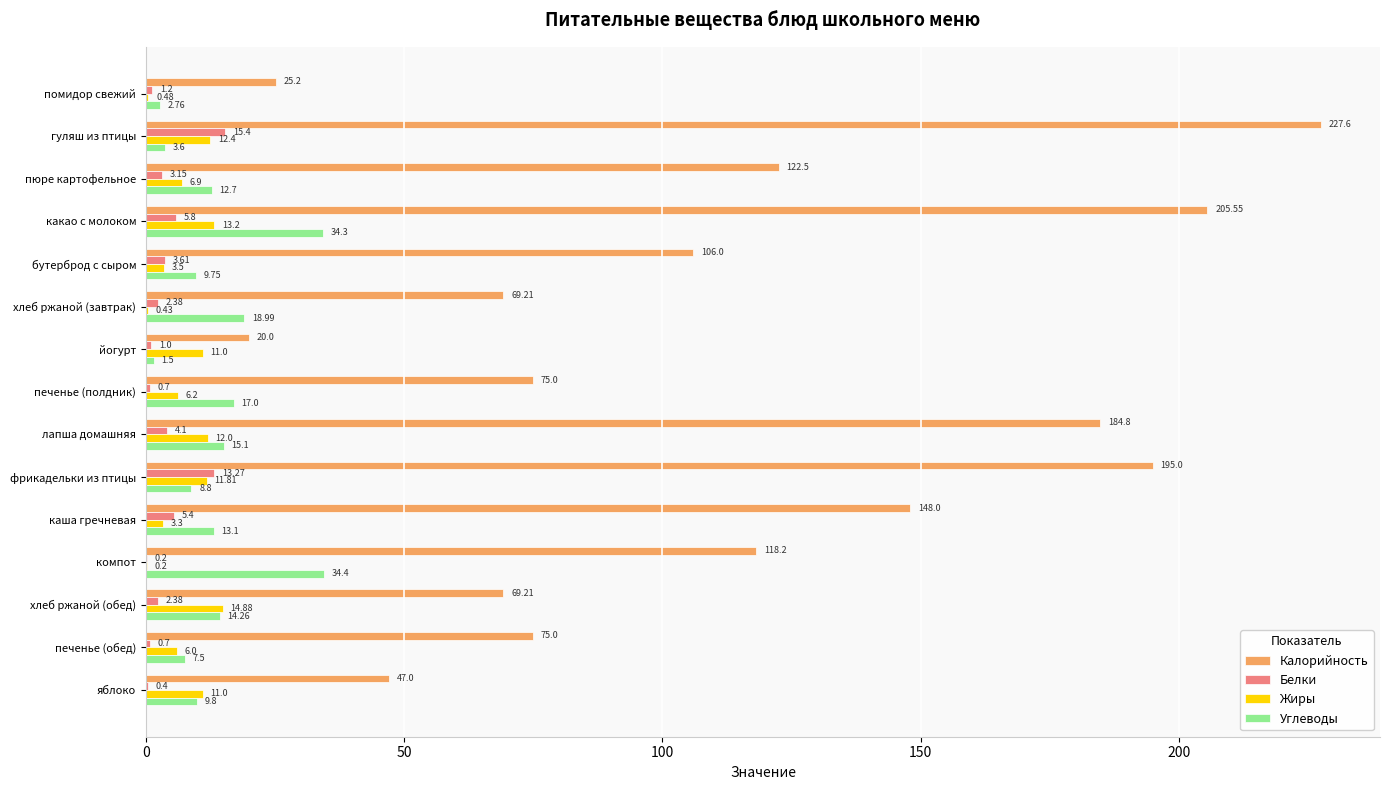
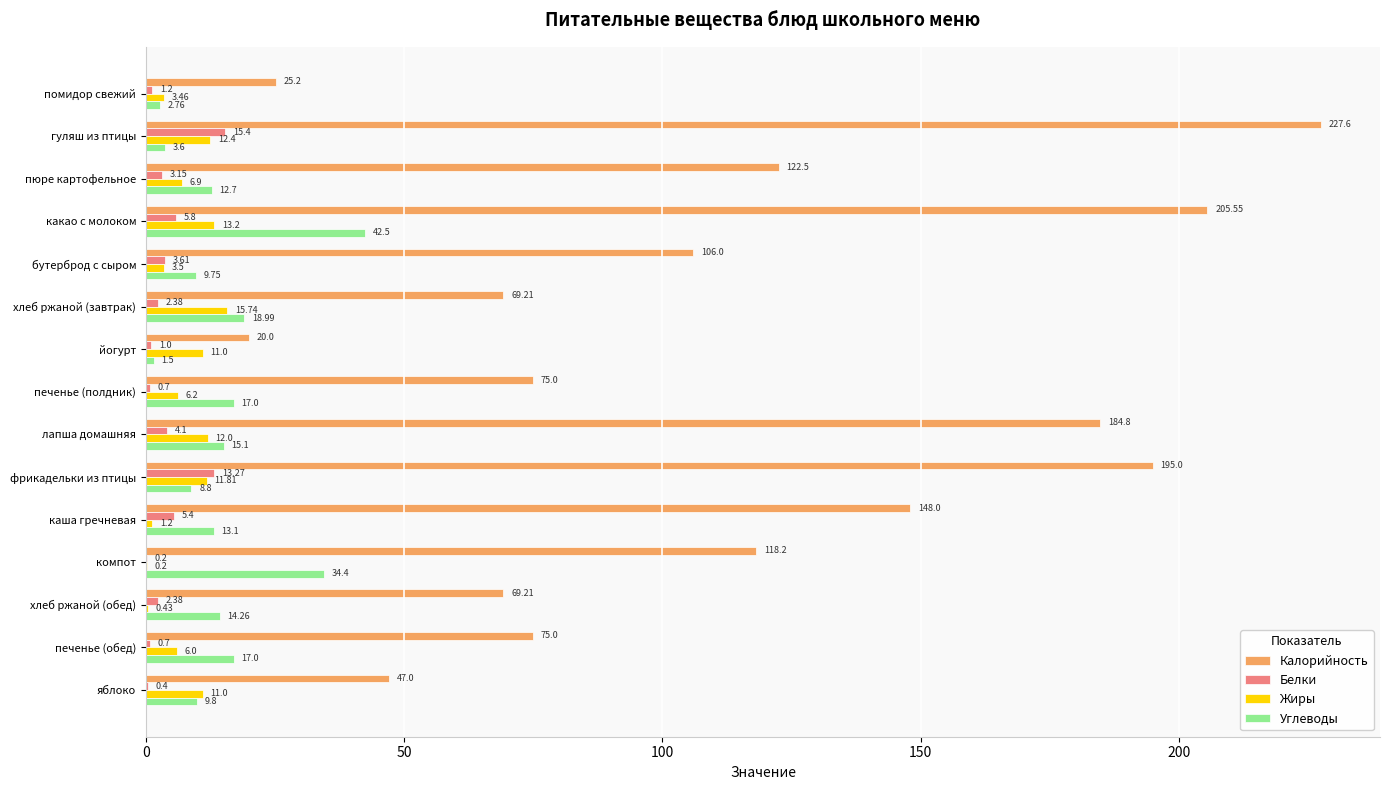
  {
    "Жиры": {
-     "помидор свежий": 0.48,
+     "помидор свежий": 3.46,
      "гуляш из птицы": 12.4,
      "пюре картофельное": 6.9,
      "какао с молоком": 13.2,
      "бутерброд с сыром": 3.5,
-     "хлеб ржаной (завтрак)": 0.43,
+     "хлеб ржаной (завтрак)": 15.74,
      "йогурт": 11.0,
      "печенье (полдник)": 6.2,
      "лапша домашняя": 12.0,
      "фрикадельки из птицы": 11.81,
-     "каша гречневая": 3.3,
-     "хлеб ржаной (обед)": 14.88,
+     "каша гречневая": 1.2,
+     "хлеб ржаной (обед)": 0.43,
      "печенье (обед)": 6.0,
      "яблоко": 11.0
    },
    "Углеводы": {
      "помидор свежий": 2.76,
      "гуляш из птицы": 3.6,
      "пюре картофельное": 12.7,
-     "какао с молоком": 34.3,
+     "какао с молоком": 42.5,
      "бутерброд с сыром": 9.75,
      "хлеб ржаной (завтрак)": 18.99,
      "йогурт": 1.5,
      "печенье (полдник)": 17.0,
      "лапша домашняя": 15.1,
      "фрикадельки из птицы": 8.8,
      "каша гречневая": 13.1,
      "компот": 34.4,
      "хлеб ржаной (обед)": 14.26,
-     "печенье (обед)": 7.5,
+     "печенье (обед)": 17.0,
      "яблоко": 9.8
    }
  }
